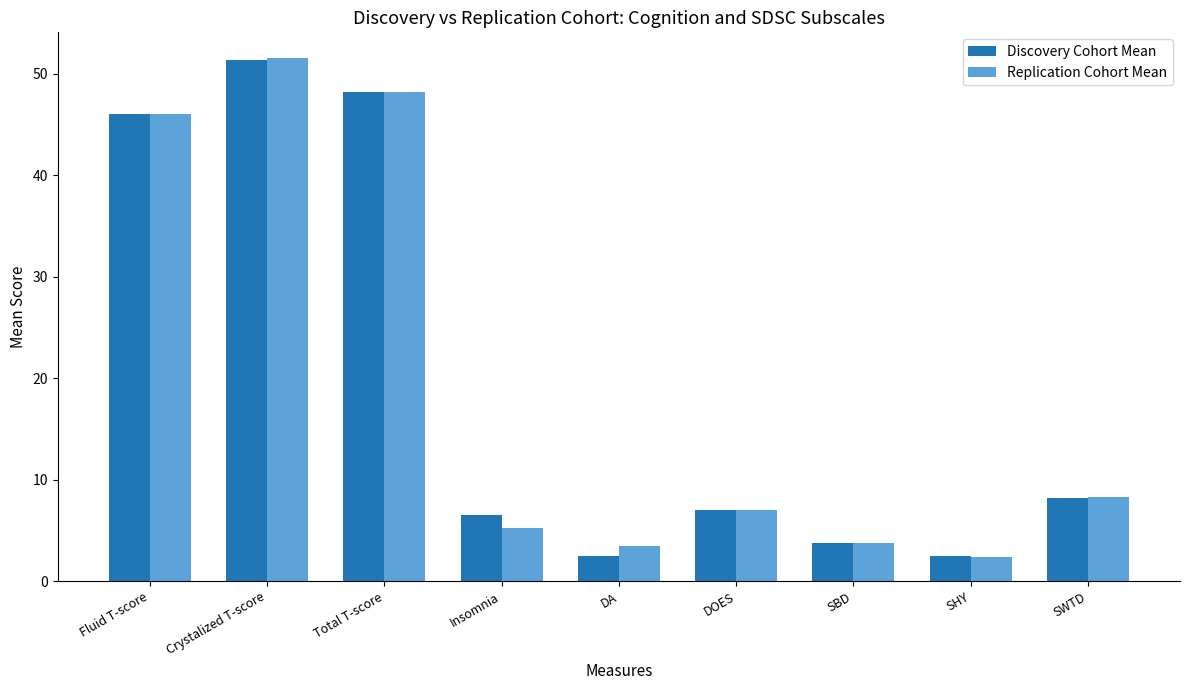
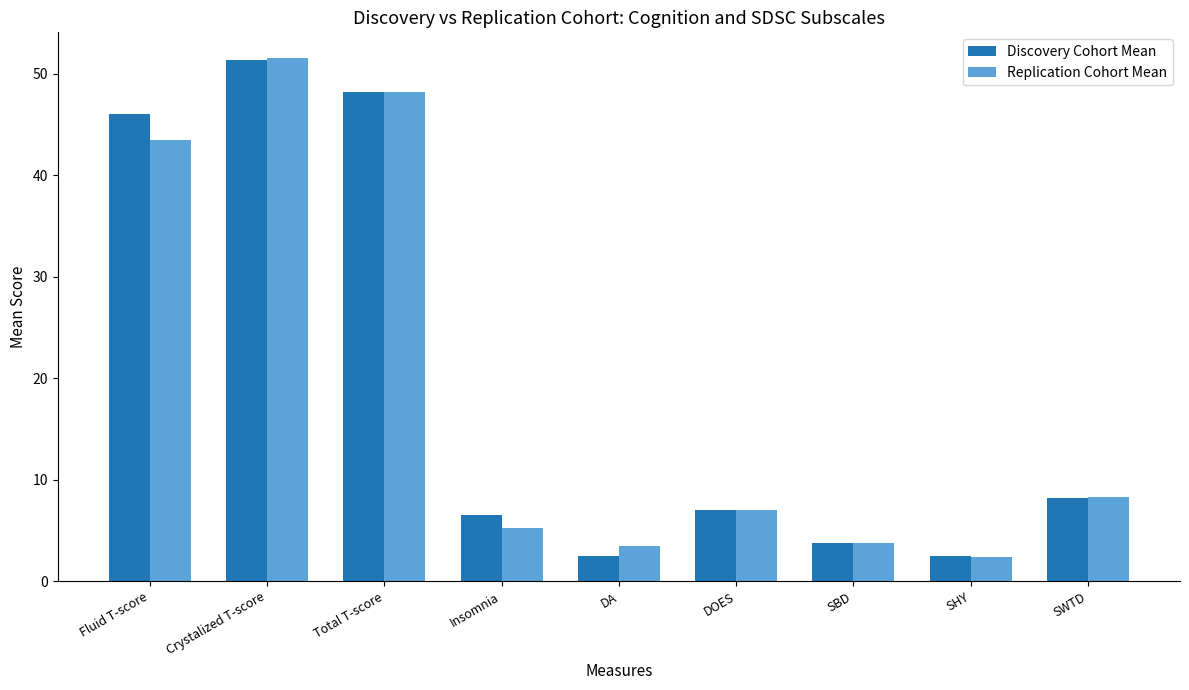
  {
    "Discovery Cohort Mean": {
      "Fluid T-score": 46.1,
      "Crystalized T-score": 51.3,
      "Total T-score": 48.1,
      "Insomnia": 6.5,
      "DA": 2.4,
      "DOES": 7.0,
      "SBD": 3.8,
      "SHY": 2.5,
      "SWTD": 8.2
    },
    "Replication Cohort Mean": {
-     "Fluid T-score": 46.0,
+     "Fluid T-score": 43.4,
      "Crystalized T-score": 51.5,
      "Total T-score": 48.2,
      "Insomnia": 5.3,
      "DA": 3.5,
      "DOES": 7.0,
      "SBD": 3.7,
      "SHY": 2.4,
      "SWTD": 8.3
    }
  }
